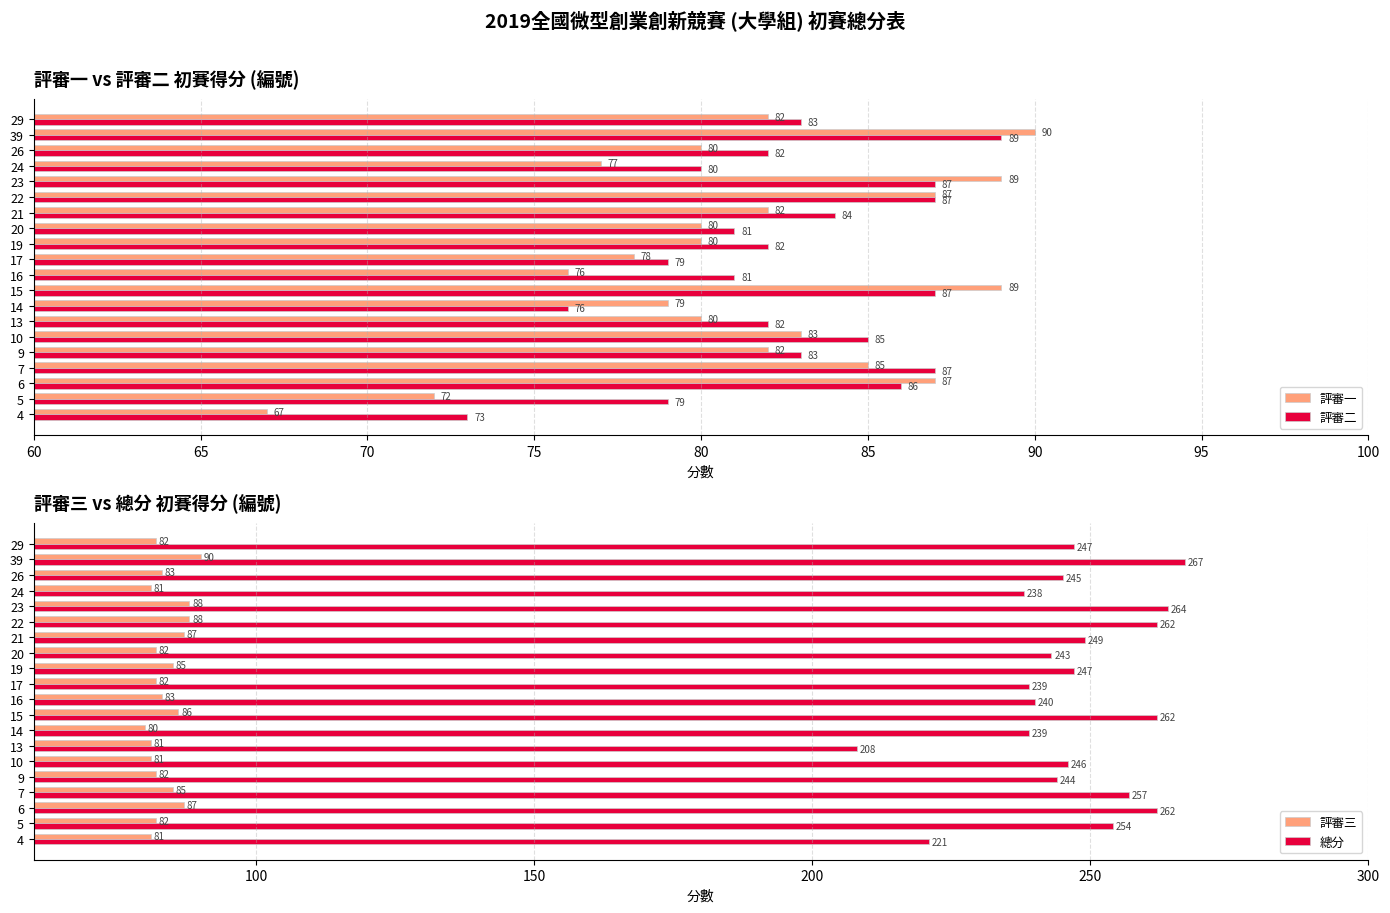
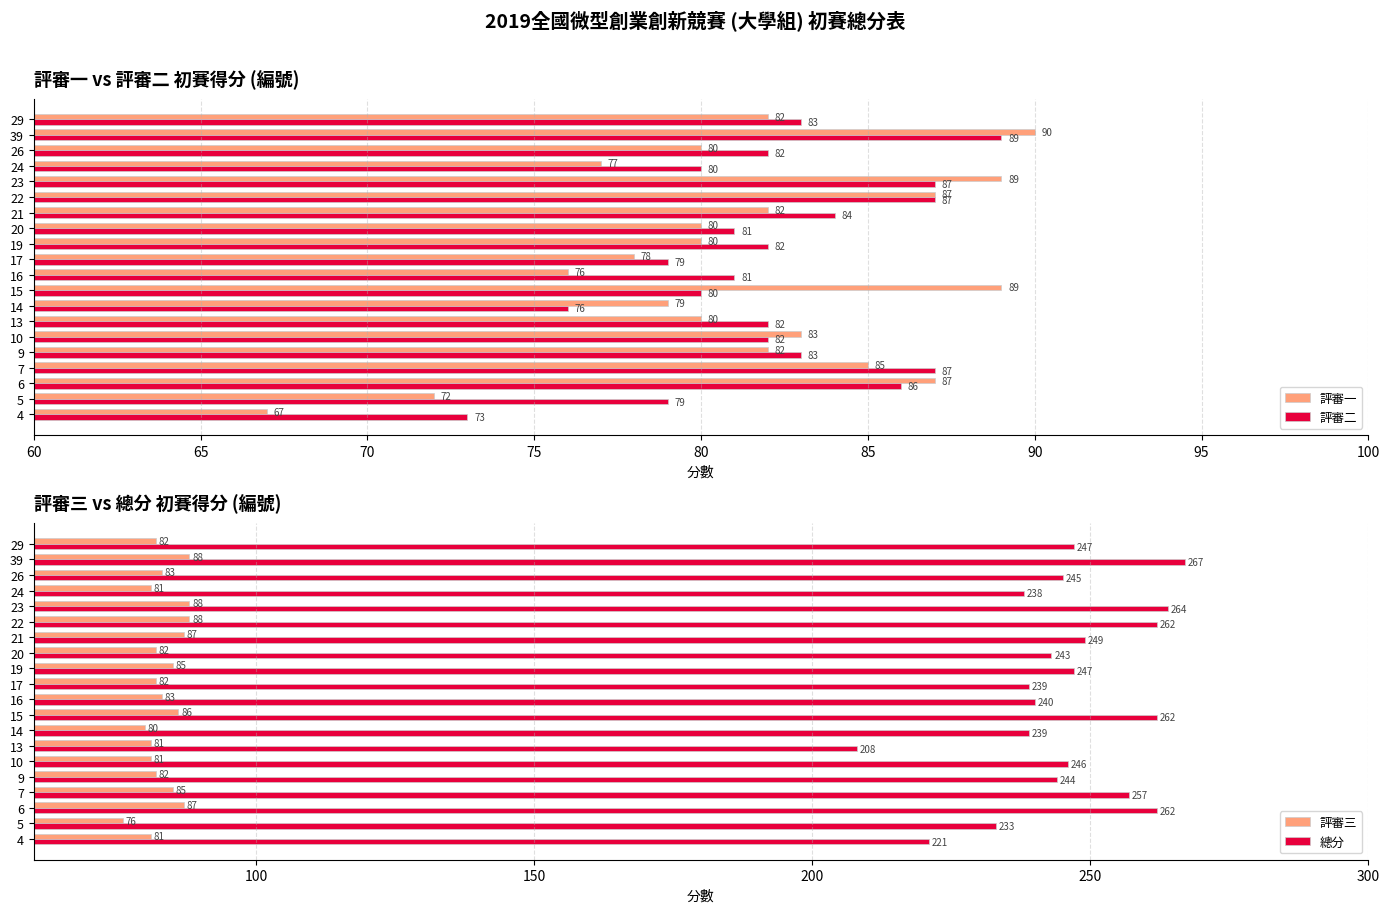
  {
    "評審一 vs 評審二 初賽得分 (編號)": {
      "評審一": {
        "29": 82,
        "39": 90,
        "26": 80,
        "24": 77,
        "23": 89,
        "21": 82,
        "20": 80,
        "19": 80,
        "17": 78,
        "16": 76,
        "15": 89,
        "14": 79,
        "13": 80,
        "10": 83,
        "9": 82,
        "7": 85,
        "6": 87,
        "5": 72,
        "4": 67
      },
      "評審二": {
        "29": 83,
        "39": 89,
        "26": 82,
        "24": 80,
        "23": 87,
        "21": 84,
        "20": 81,
        "19": 82,
        "17": 79,
        "16": 81,
-       "15": 87,
+       "15": 80,
        "14": 76,
        "13": 82,
-       "10": 85,
+       "10": 82,
        "9": 83,
        "7": 87,
        "6": 86,
        "5": 79,
        "4": 73
      }
    },
    "評審三 vs 總分 初賽得分 (編號)": {
      "評審三": {
        "29": 82,
-       "39": 90,
+       "39": 88,
        "26": 83,
        "24": 81,
        "23": 88,
        "22": 88,
        "21": 87,
        "20": 82,
        "19": 85,
        "17": 82,
        "16": 83,
        "15": 86,
        "14": 80,
        "13": 81,
        "10": 81,
        "9": 82,
        "7": 85,
        "6": 87,
-       "5": 82,
+       "5": 76,
        "4": 81
      },
      "總分": {
        "29": 247,
        "39": 267,
        "26": 245,
        "24": 238,
        "23": 264,
        "22": 262,
        "21": 249,
        "20": 243,
        "19": 247,
        "17": 239,
        "16": 240,
        "15": 262,
        "14": 239,
        "13": 208,
        "10": 246,
        "9": 244,
        "7": 257,
        "6": 262,
-       "5": 254,
+       "5": 233,
        "4": 221
      }
    }
  }
